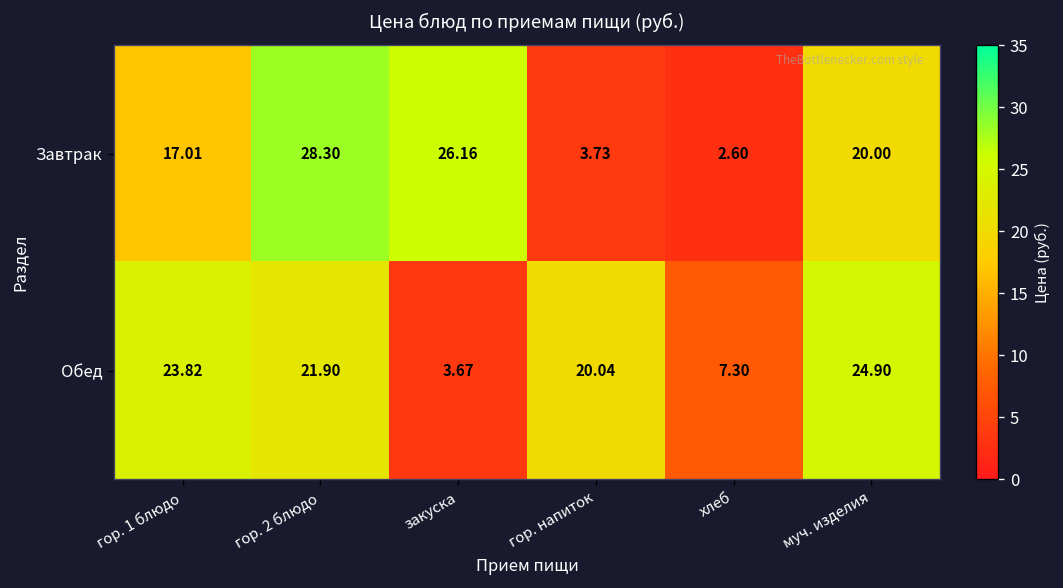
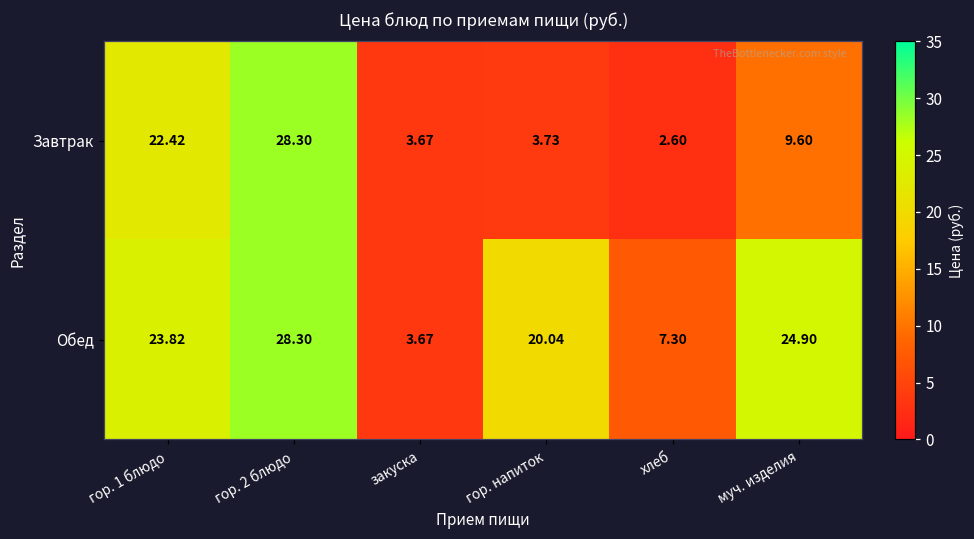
  {
    "Завтрак": {
-     "гор. 1 блюдо": 17.01,
+     "гор. 1 блюдо": 22.42,
      "гор. 2 блюдо": 28.30,
-     "закуска": 26.16,
+     "закуска": 3.67,
      "гор. напиток": 3.73,
      "хлеб": 2.60,
-     "муч. изделия": 20.00
+     "муч. изделия": 9.60
    },
    "Обед": {
      "гор. 1 блюдо": 23.82,
-     "гор. 2 блюдо": 21.90,
+     "гор. 2 блюдо": 28.30,
      "закуска": 3.67,
      "гор. напиток": 20.04,
      "хлеб": 7.30,
      "муч. изделия": 24.90
    }
  }
